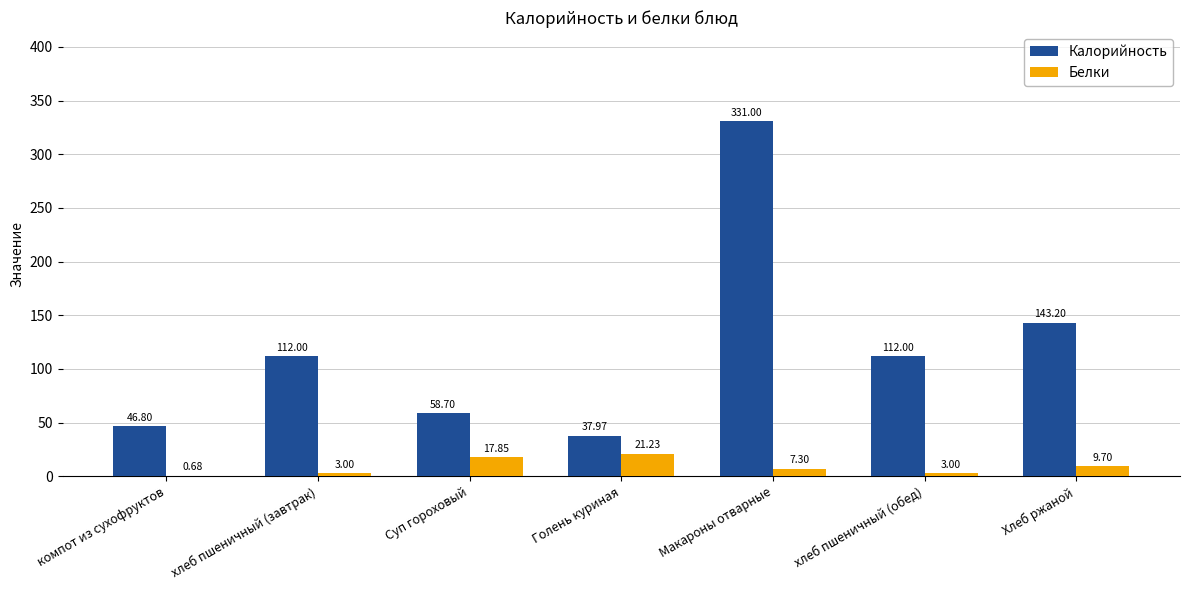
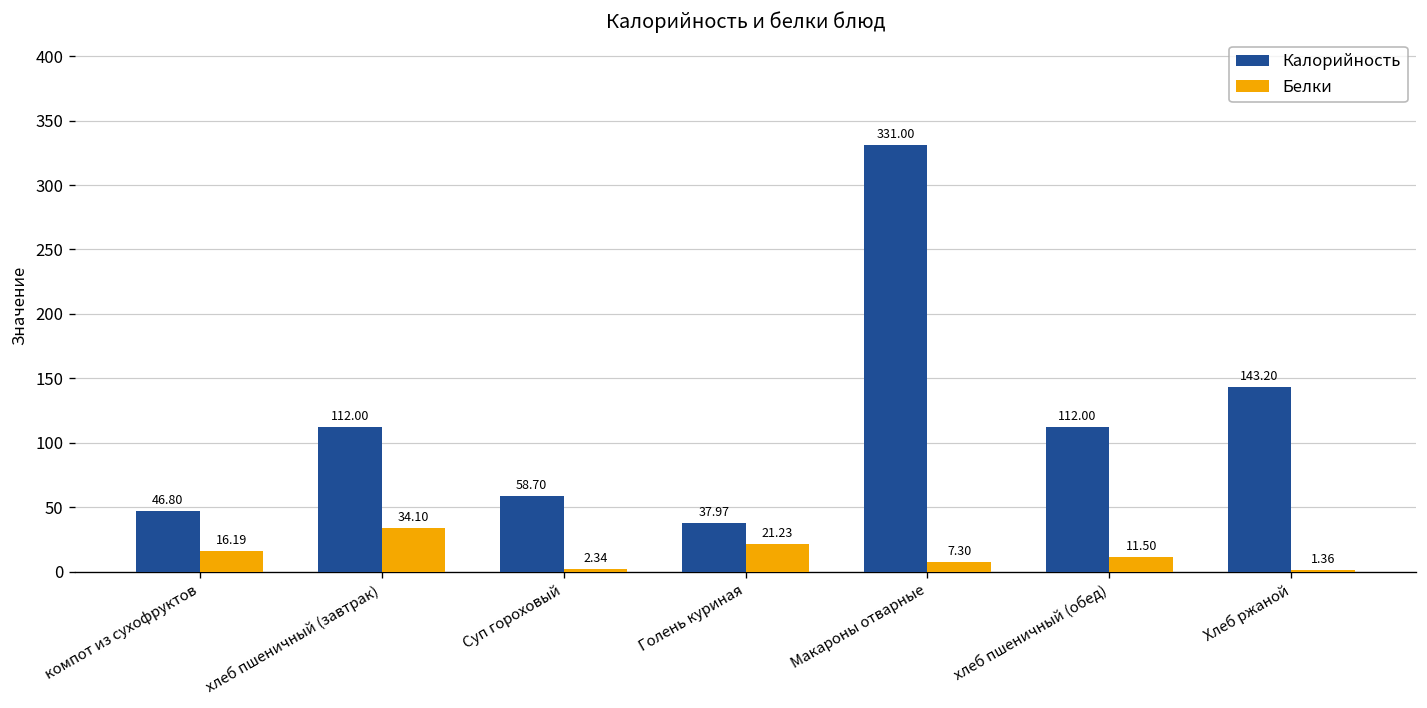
  {
    "Калорийность": {
      "компот из сухофруктов": 46.80,
      "хлеб пшеничный (завтрак)": 112.00,
      "Суп гороховый": 58.70,
      "Голень куриная": 37.97,
      "Макароны отварные": 331.00,
      "хлеб пшеничный (обед)": 112.00,
      "Хлеб ржаной": 143.20
    },
    "Белки": {
-     "компот из сухофруктов": 0.68,
-     "хлеб пшеничный (завтрак)": 3.00,
-     "Суп гороховый": 17.85,
+     "компот из сухофруктов": 16.19,
+     "хлеб пшеничный (завтрак)": 34.10,
+     "Суп гороховый": 2.34,
      "Голень куриная": 21.23,
      "Макароны отварные": 7.30,
-     "хлеб пшеничный (обед)": 3.00,
-     "Хлеб ржаной": 9.70
+     "хлеб пшеничный (обед)": 11.50,
+     "Хлеб ржаной": 1.36
    }
  }
